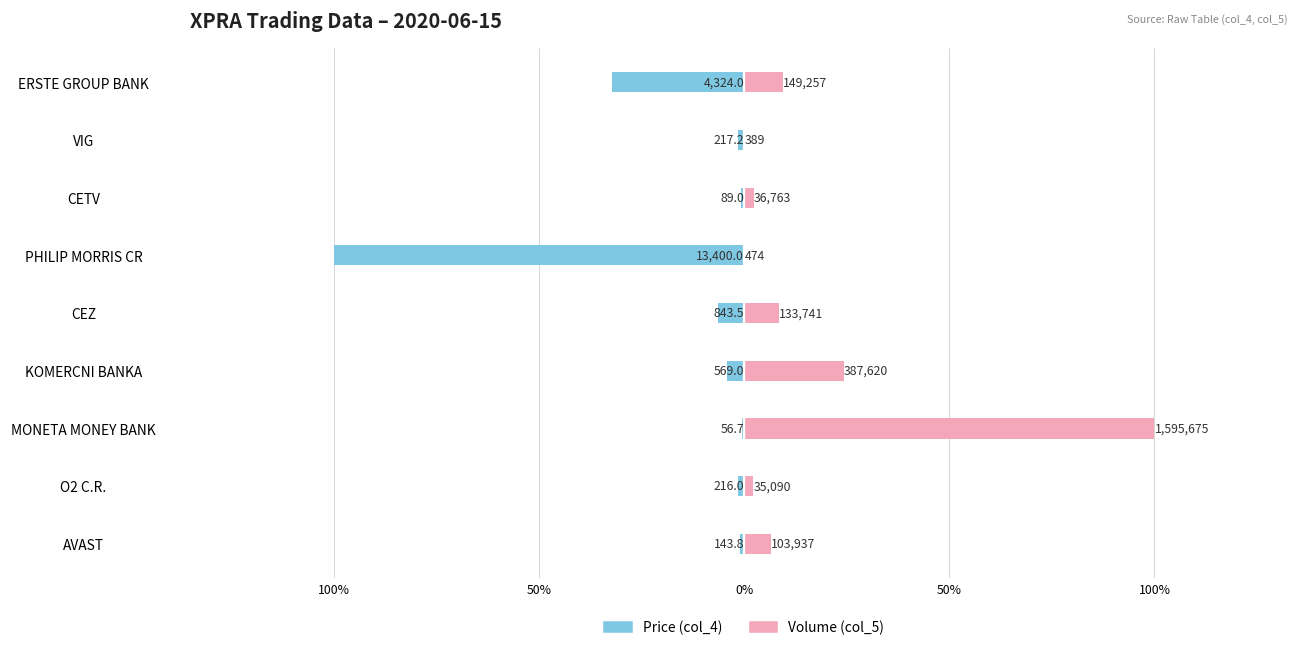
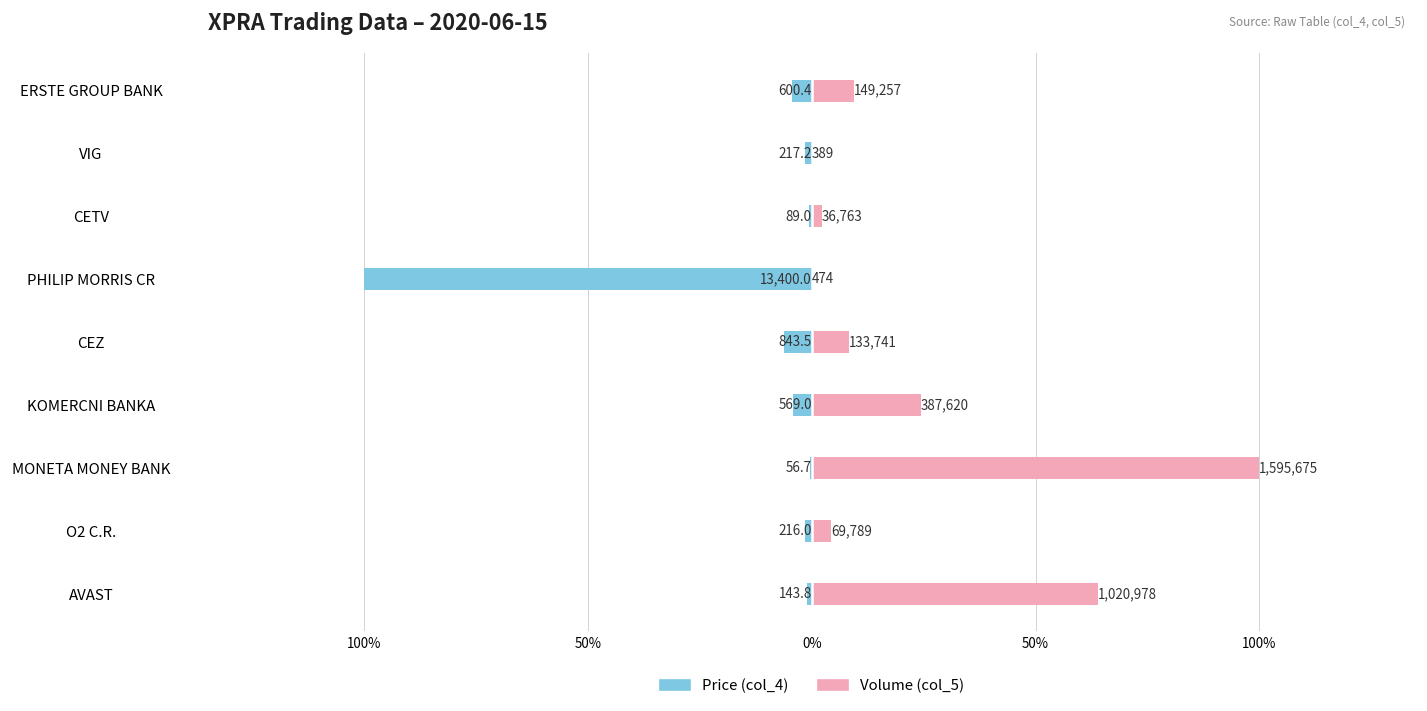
  {
    "Price (col_4)": {
-     "ERSTE GROUP BANK": "4,324.0"
+     "ERSTE GROUP BANK": "600.4"
    },
    "Volume (col_5)": {
-     "O2 C.R.": "35,090",
-     "AVAST": "103,937"
+     "O2 C.R.": "69,789",
+     "AVAST": "1,020,978"
    }
  }
